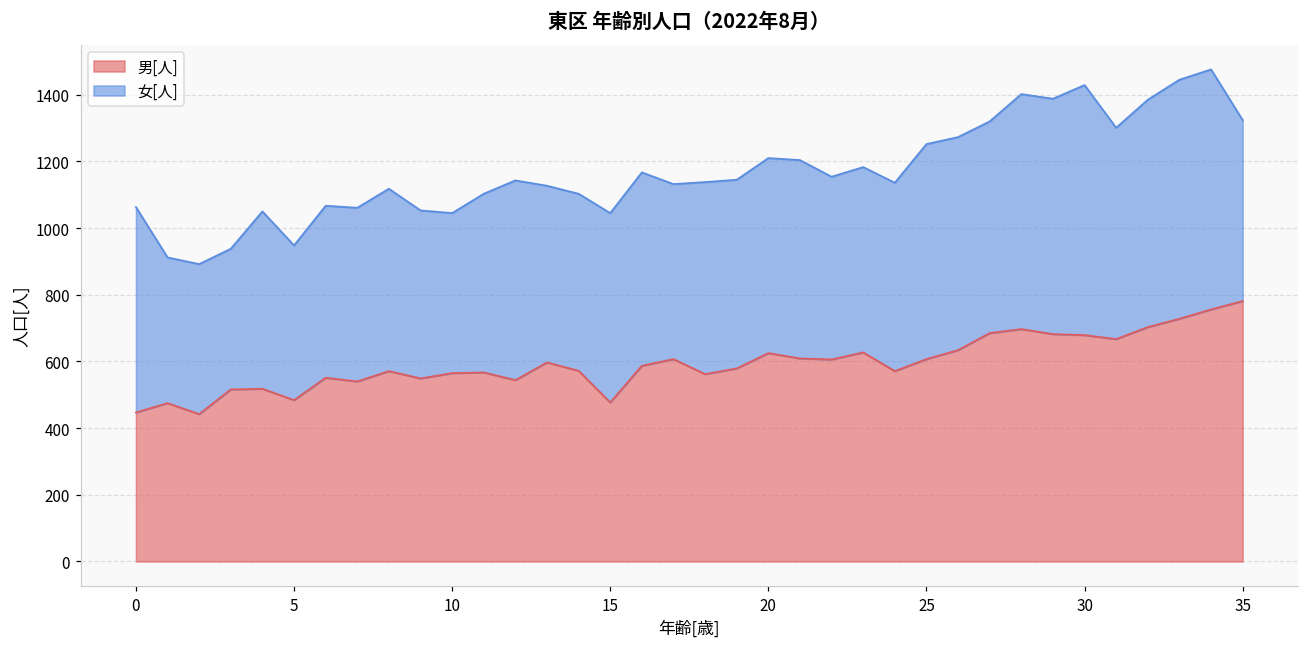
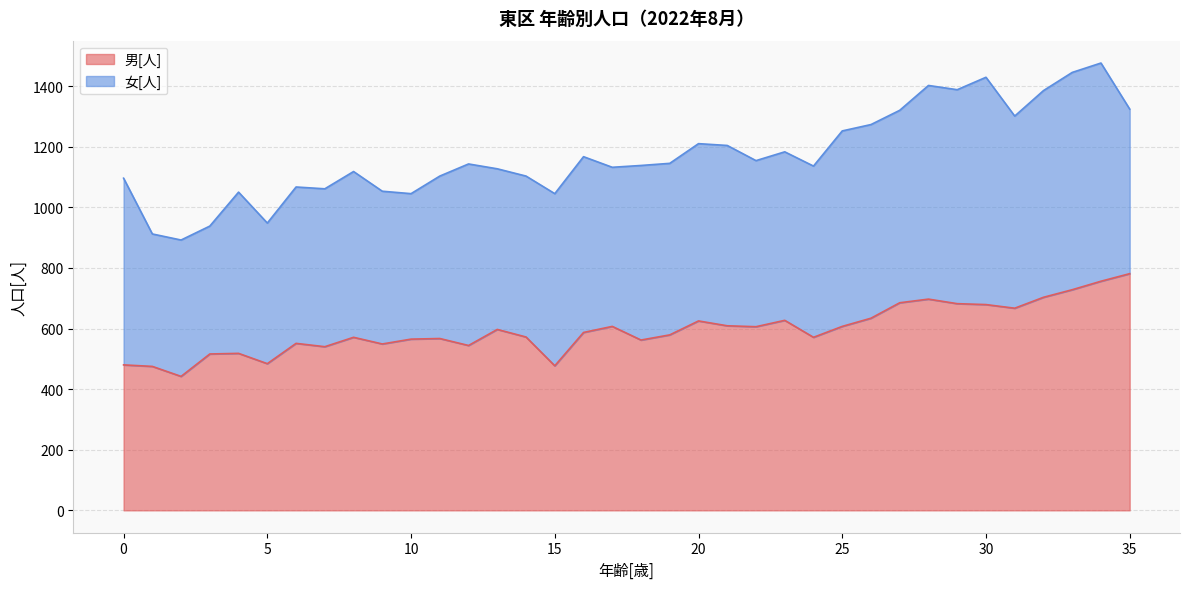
  {
    "男[人]": {
-     "0": 450,
+     "0": 480,
      "5": 480,
      "10": 570,
      "15": 480,
      "20": 630,
      "25": 610,
      "30": 680,
      "35": 780
    },
    "女[人]": {
      "0": 620,
      "5": 460,
      "10": 480,
      "15": 570,
      "20": 590,
      "25": 650,
      "30": 750,
      "35": 540
    }
  }
